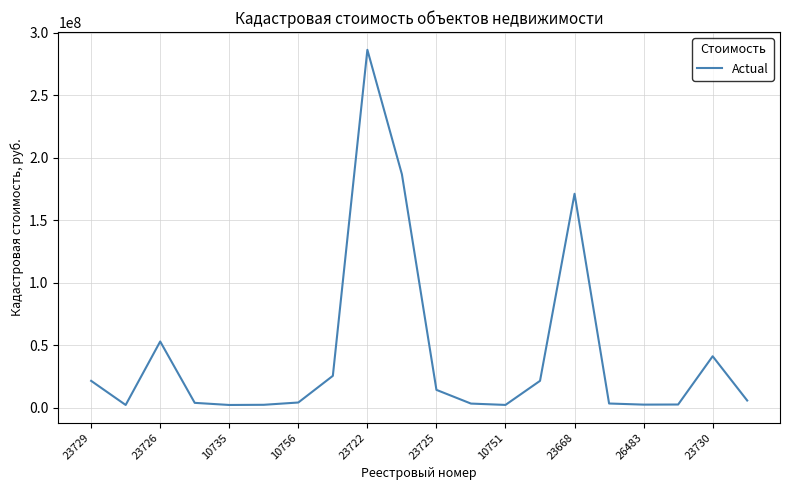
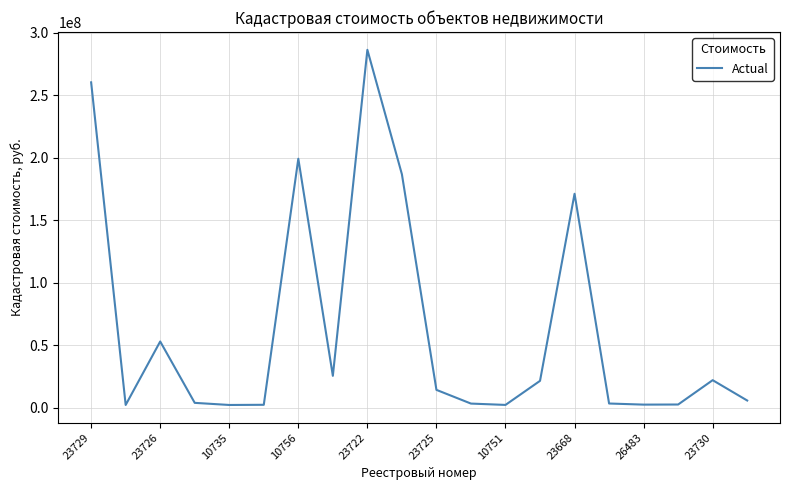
  {
-   "23729": 21000000,
+   "23729": 260000000,
    "23726": 53000000,
    "10735": 2000000,
-   "10756": 4000000,
+   "10756": 199000000,
    "23722": 286000000,
    "23725": 14000000,
    "10751": 2000000,
    "23668": 171000000,
    "26483": 2000000,
-   "23730": 41000000
+   "23730": 22000000
  }
